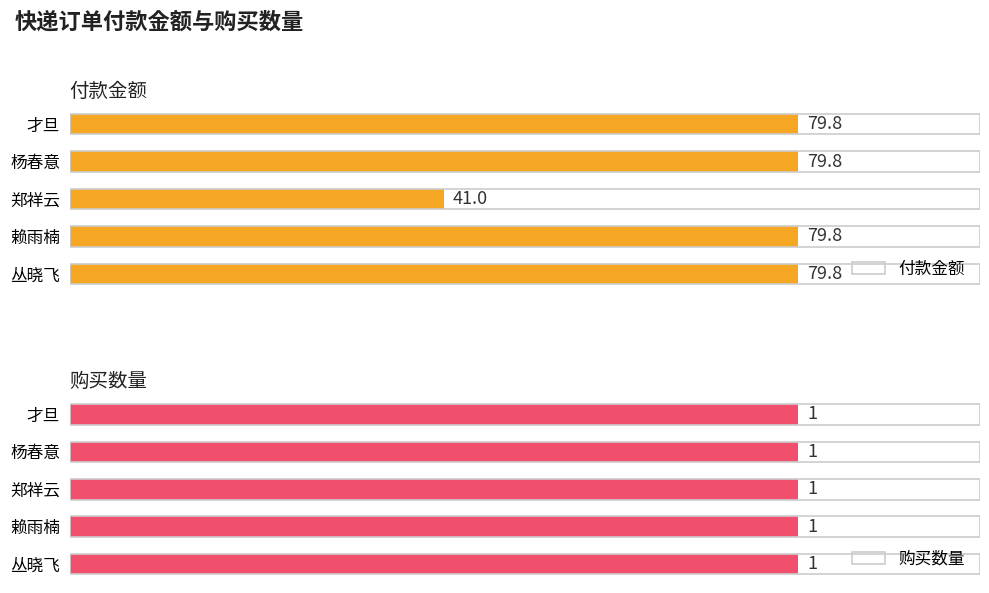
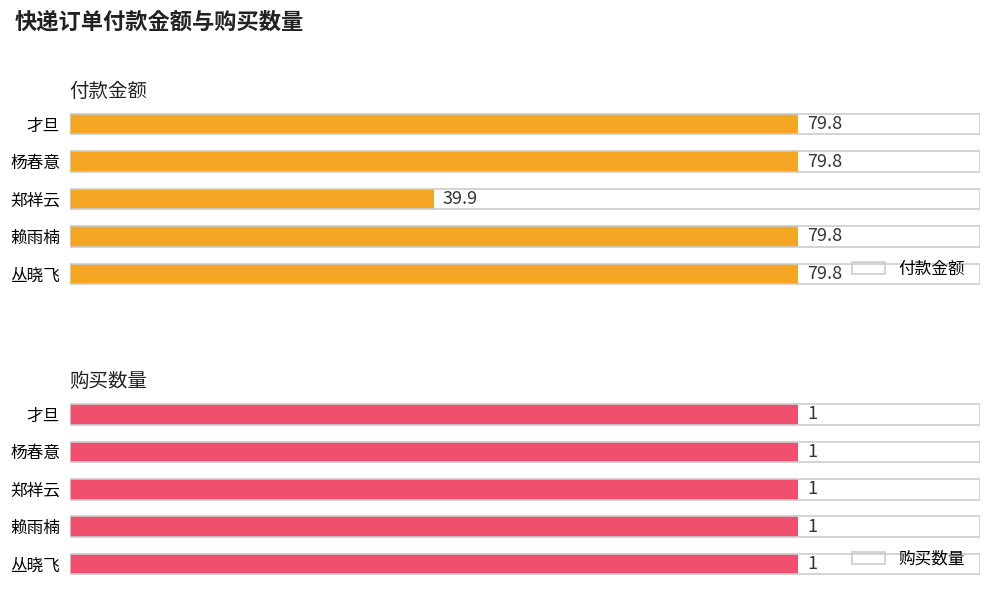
  {
    "付款金额": {
      "才旦": 79.8,
      "杨春意": 79.8,
-     "郑祥云": 41.0,
+     "郑祥云": 39.9,
      "赖雨楠": 79.8,
      "丛晓飞": 79.8
    },
    "购买数量": {
      "才旦": 1,
      "杨春意": 1,
      "郑祥云": 1,
      "赖雨楠": 1,
      "丛晓飞": 1
    }
  }
